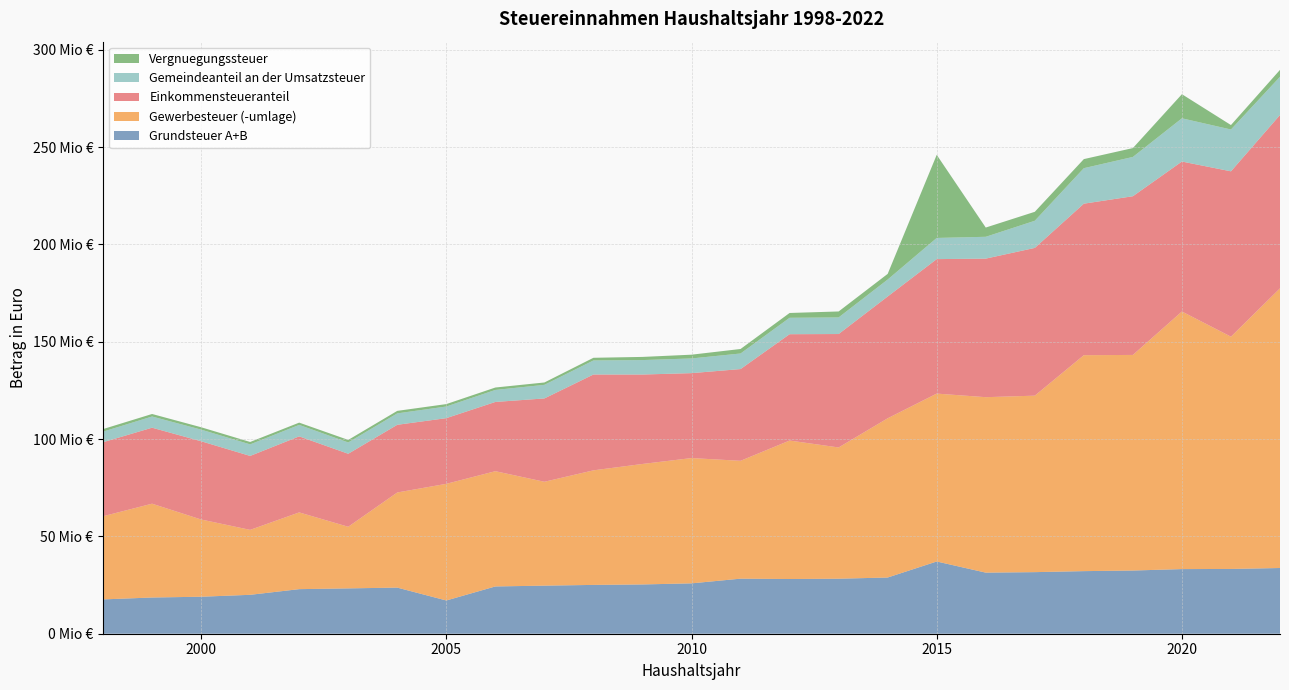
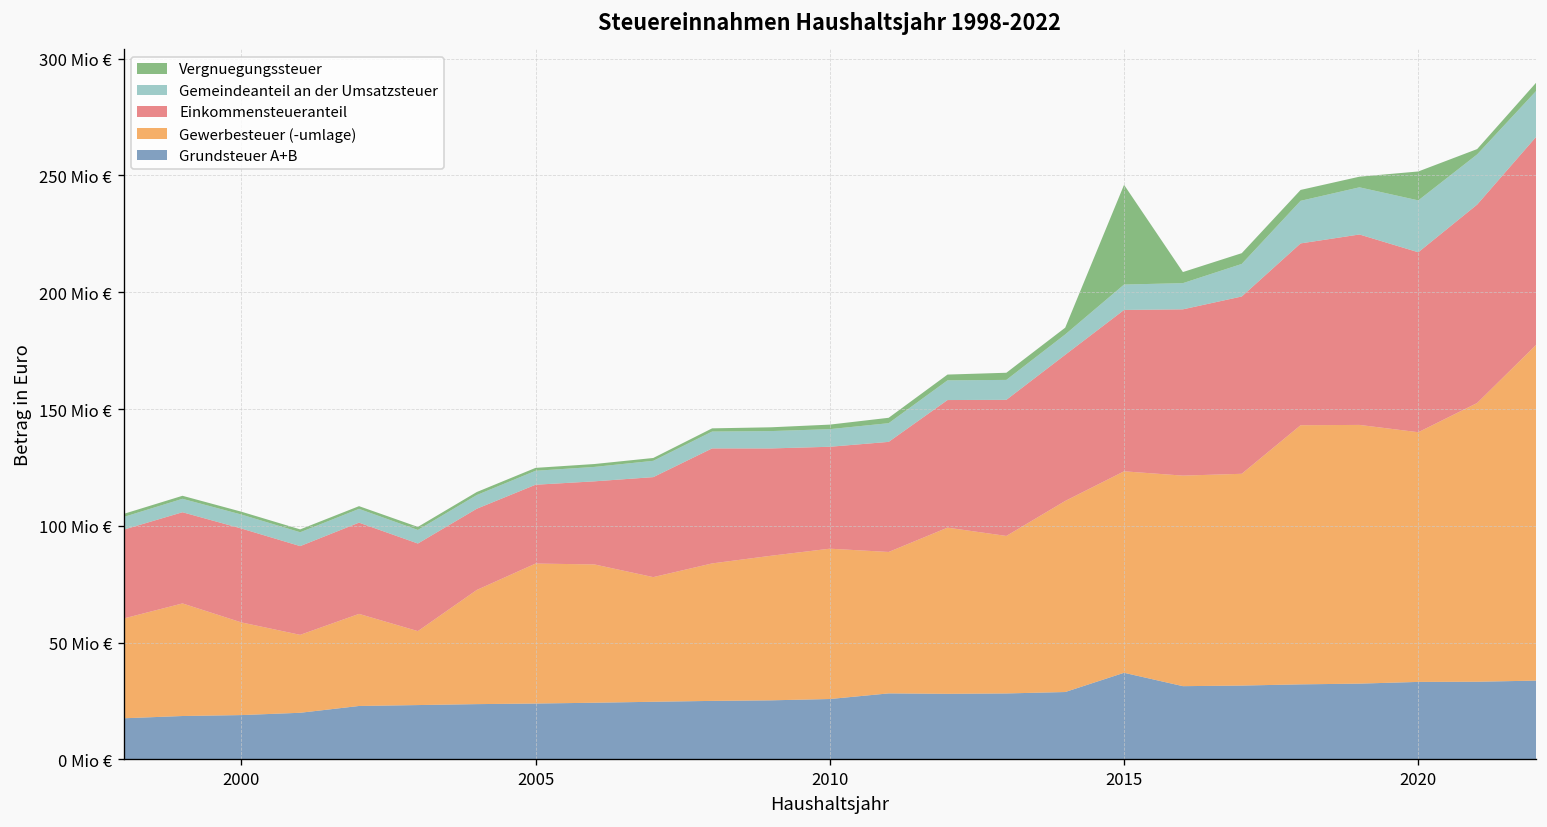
  {
    "Grundsteuer A+B": {
      "2000": "19 Mio €",
-     "2005": "17 Mio €",
+     "2005": "24 Mio €",
      "2010": "26 Mio €",
      "2015": "37 Mio €",
      "2020": "33 Mio €"
    },
    "Gewerbesteuer (-umlage)": {
      "2000": "40 Mio €",
      "2005": "60 Mio €",
      "2010": "64 Mio €",
      "2015": "86 Mio €",
-     "2020": "132 Mio €"
+     "2020": "107 Mio €"
    },
    "Einkommensteueranteil": {
      "2000": "40 Mio €",
      "2005": "34 Mio €",
      "2010": "44 Mio €",
      "2015": "69 Mio €",
      "2020": "77 Mio €"
    },
    "Gemeindeanteil an der Umsatzsteuer": {
      "2010": "8 Mio €",
      "2015": "11 Mio €",
      "2020": "22 Mio €"
    },
    "Vergnuegungssteuer": {
      "2010": "2 Mio €",
      "2015": "43 Mio €",
      "2020": "12 Mio €"
    }
  }
